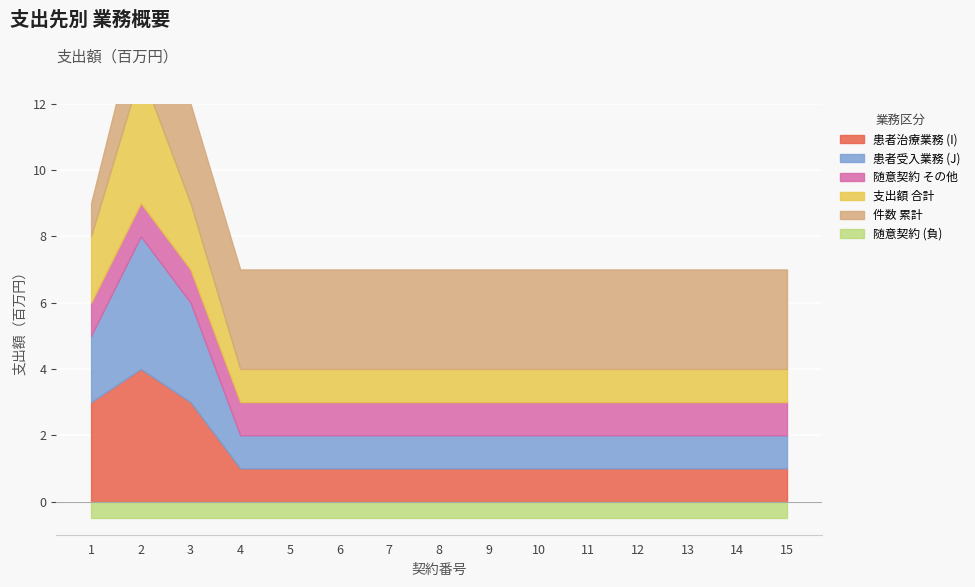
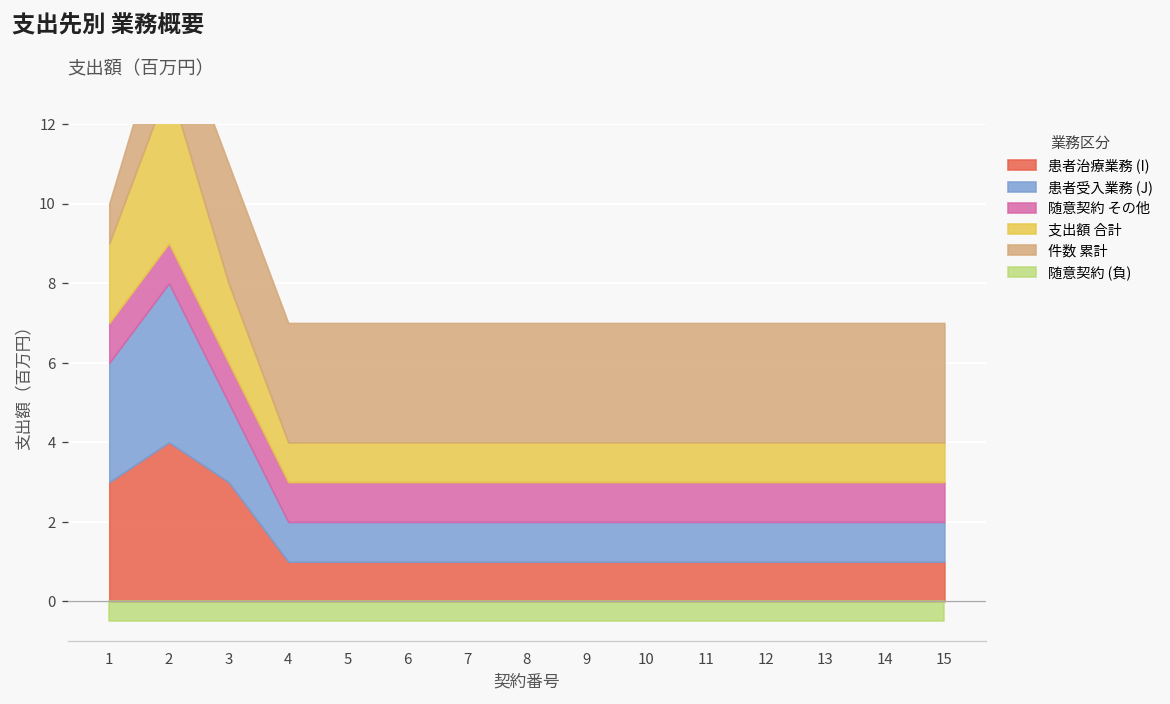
  {
    "患者治療業務 (I)": {
      "1": 3,
      "2": 4,
      "3": 3,
      "4": 1,
      "5": 1,
      "6": 1,
      "7": 1,
      "8": 1,
      "9": 1,
      "10": 1,
      "11": 1,
      "12": 1,
      "13": 1,
      "14": 1,
      "15": 1
    },
    "患者受入業務 (J)": {
-     "1": 2,
+     "1": 3,
      "2": 4,
-     "3": 3,
+     "3": 2,
      "4": 1,
      "5": 1,
      "6": 1,
      "7": 1,
      "8": 1,
      "9": 1,
      "10": 1,
      "11": 1,
      "12": 1,
      "13": 1,
      "14": 1,
      "15": 1
    },
    "随意契約 その他": {
      "1": 1,
      "2": 1,
      "3": 1,
      "4": 1,
      "5": 1,
      "6": 1,
      "7": 1,
      "8": 1,
      "9": 1,
      "10": 1,
      "11": 1,
      "12": 1,
      "13": 1,
      "14": 1,
      "15": 1
    },
    "支出額 合計": {
      "1": 2,
      "3": 2,
      "4": 1,
      "5": 1,
      "6": 1,
      "7": 1,
      "8": 1,
      "9": 1,
      "10": 1,
      "11": 1,
      "12": 1,
      "13": 1,
      "14": 1,
      "15": 1
    }
  }
